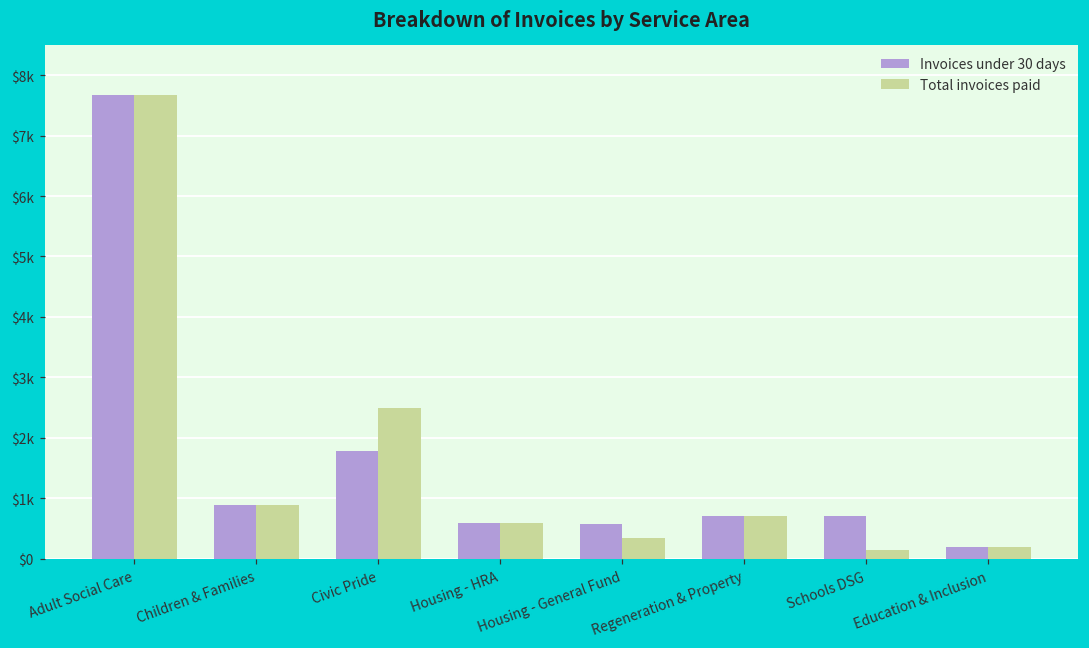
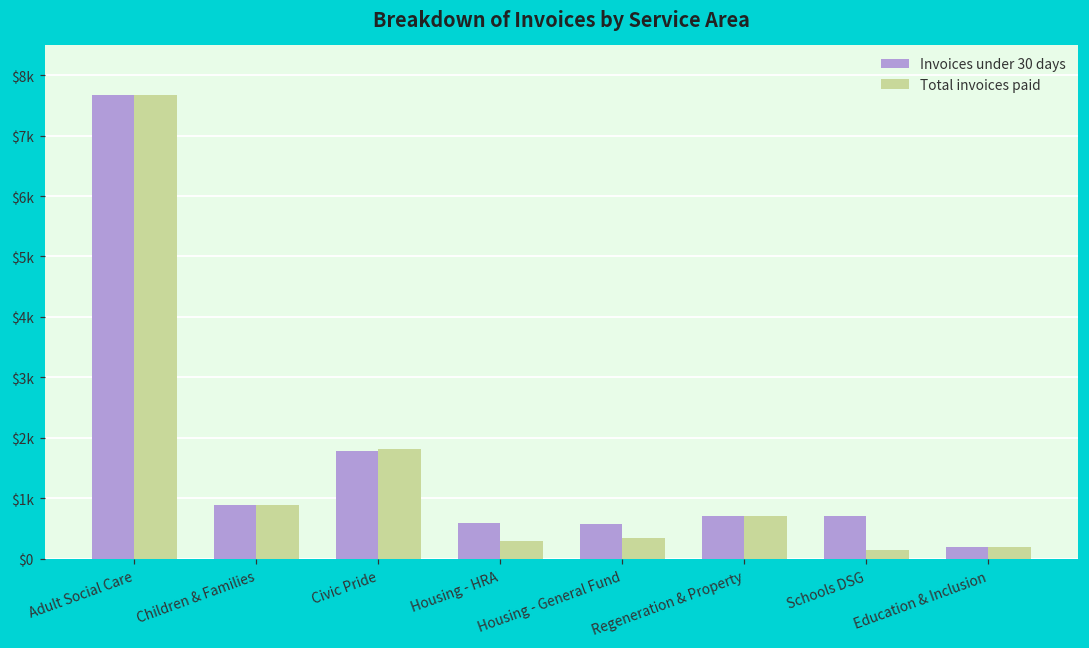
  {
    "Invoices under 30 days": {
      "Adult Social Care": "$7700",
      "Children & Families": "$900",
      "Civic Pride": "$1800",
      "Housing - HRA": "$600",
      "Housing - General Fund": "$600",
      "Regeneration & Property": "$700",
      "Schools DSG": "$700",
      "Education & Inclusion": "$200"
    },
    "Total invoices paid": {
      "Adult Social Care": "$7700",
      "Children & Families": "$900",
-     "Civic Pride": "$2500",
-     "Housing - HRA": "$600",
+     "Civic Pride": "$1800",
+     "Housing - HRA": "$300",
      "Housing - General Fund": "$300",
      "Regeneration & Property": "$700",
      "Schools DSG": "$100",
      "Education & Inclusion": "$200"
    }
  }
